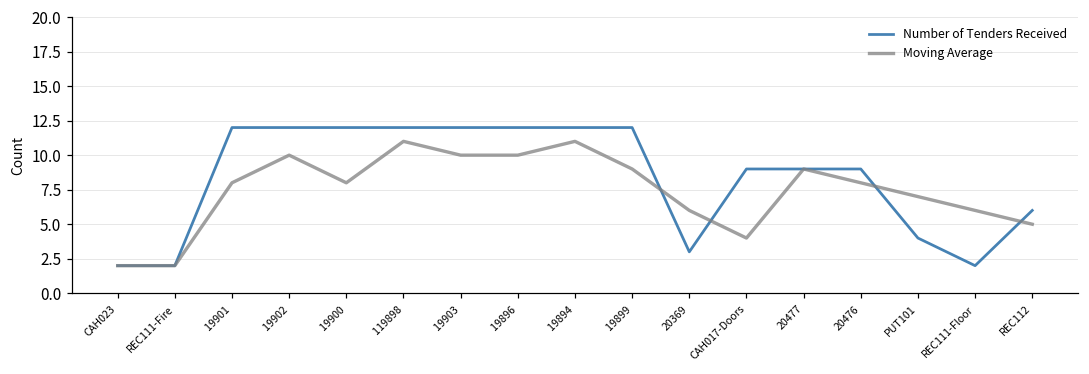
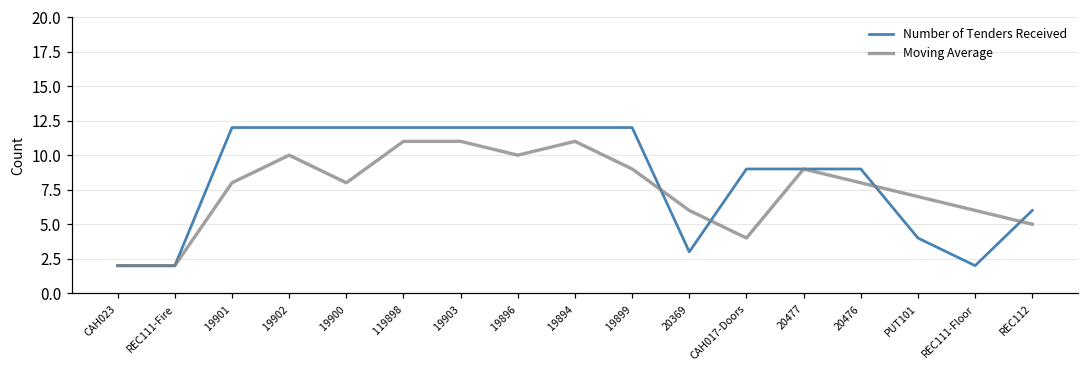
  {
    "Number of Tenders Received": {
      "19901": 12,
      "19902": 12,
      "19900": 12,
      "119898": 12,
      "19903": 12,
      "19896": 12,
      "19894": 12,
      "19899": 12,
      "20369": 3,
      "CAH017-Doors": 9,
      "20476": 9,
      "PUT101": 4,
      "REC111-Floor": 2,
      "REC112": 6
    },
    "Moving Average": {
      "19901": 8,
      "19902": 10,
      "19900": 8,
      "119898": 11,
-     "19903": 10,
+     "19903": 11,
      "19896": 10,
      "19894": 11,
      "19899": 9,
      "20369": 6,
      "CAH017-Doors": 4,
      "20476": 8,
      "PUT101": 7,
      "REC111-Floor": 6,
      "REC112": 5
    }
  }
